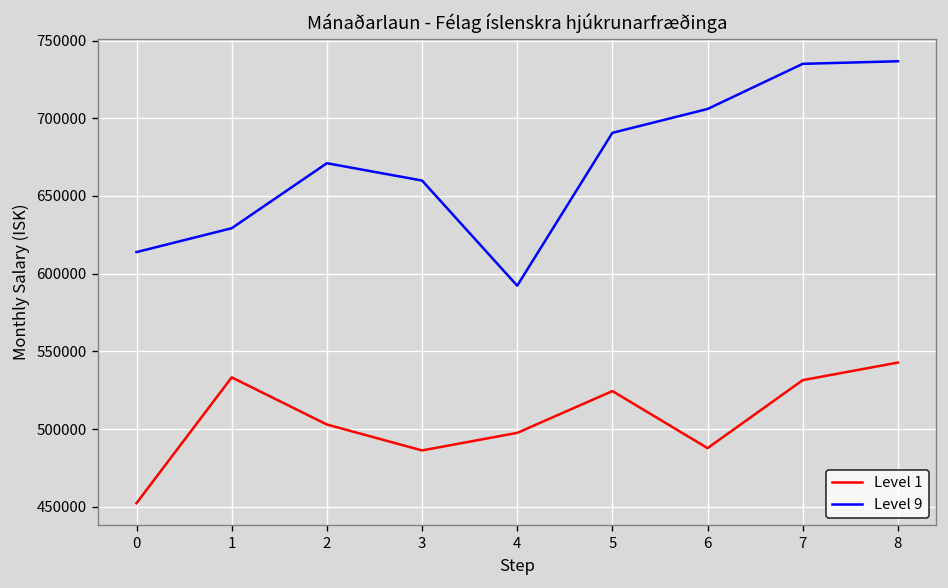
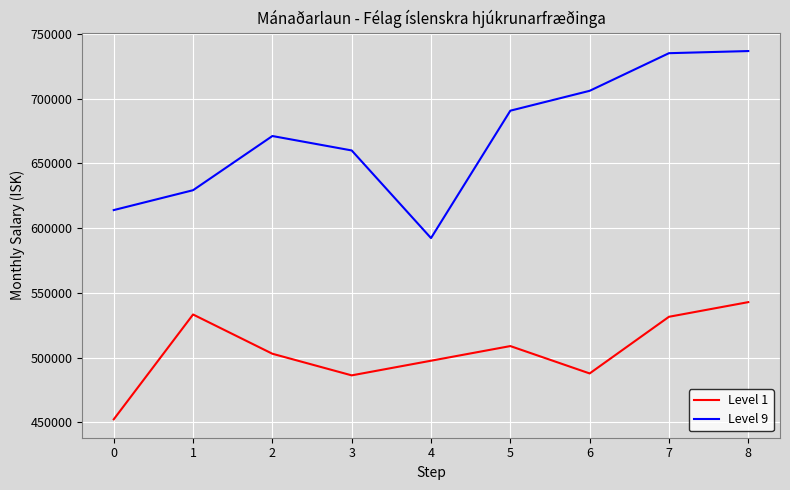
  {
    "Level 1": {
      "0": 452000,
      "1": 533000,
      "2": 503000,
      "3": 486000,
      "4": 498000,
-     "5": 524000,
+     "5": 509000,
      "6": 488000,
      "7": 531000,
      "8": 543000
    },
    "Level 9": {
      "0": 614000,
      "1": 629000,
      "2": 671000,
      "3": 660000,
      "4": 592000,
      "5": 691000,
      "6": 706000,
      "7": 735000,
      "8": 737000
    }
  }
